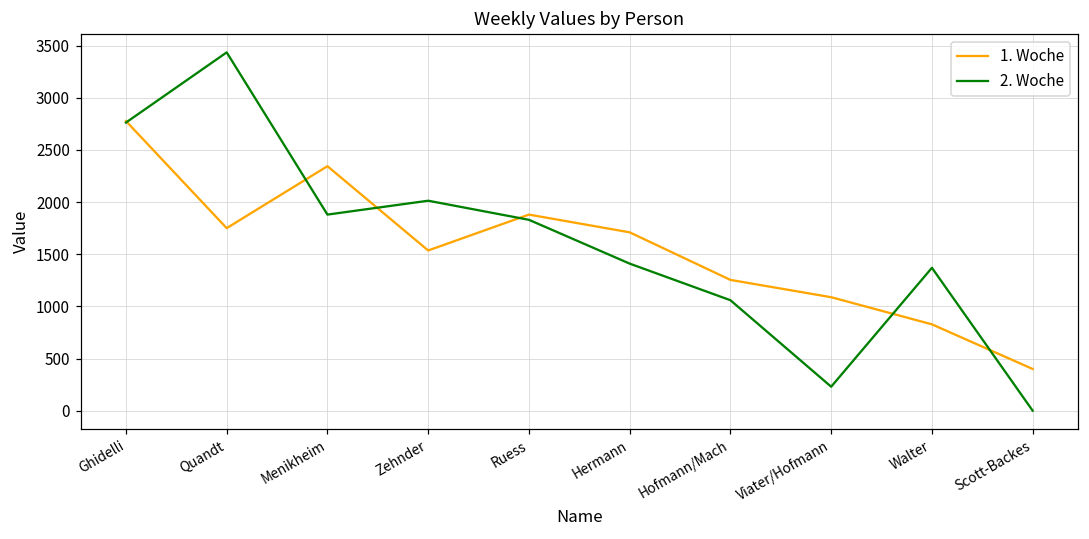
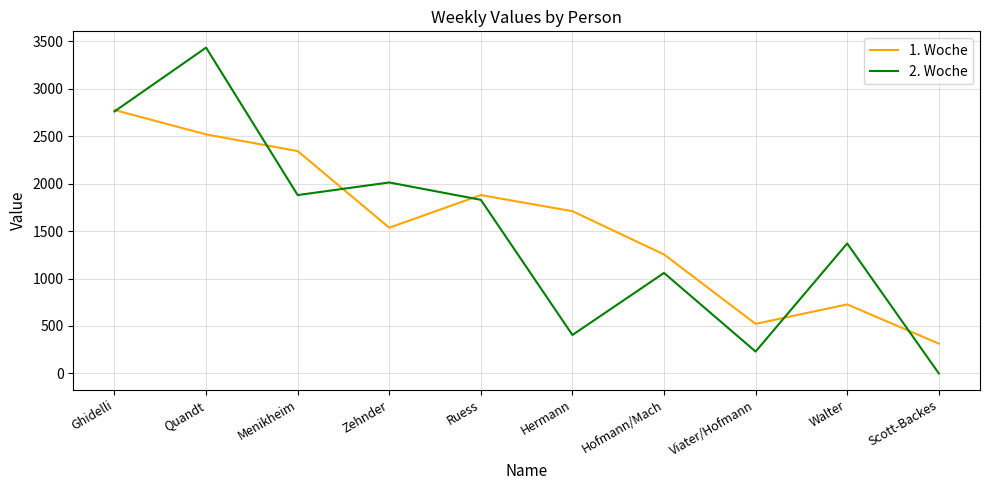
  {
    "1. Woche": {
-     "Quandt": 1800,
+     "Quandt": 2500,
      "Menikheim": 2300,
      "Zehnder": 1500,
      "Ruess": 1900,
      "Hermann": 1700,
      "Hofmann/Mach": 1300,
-     "Viater/Hofmann": 1100,
-     "Walter": 800,
-     "Scott-Backes": 400
+     "Viater/Hofmann": 500,
+     "Walter": 700,
+     "Scott-Backes": 300
    },
    "2. Woche": {
      "Quandt": 3400,
      "Menikheim": 1900,
      "Zehnder": 2000,
      "Ruess": 1800,
-     "Hermann": 1400,
+     "Hermann": 400,
      "Hofmann/Mach": 1100,
      "Viater/Hofmann": 200,
      "Walter": 1400,
      "Scott-Backes": 0
    }
  }
